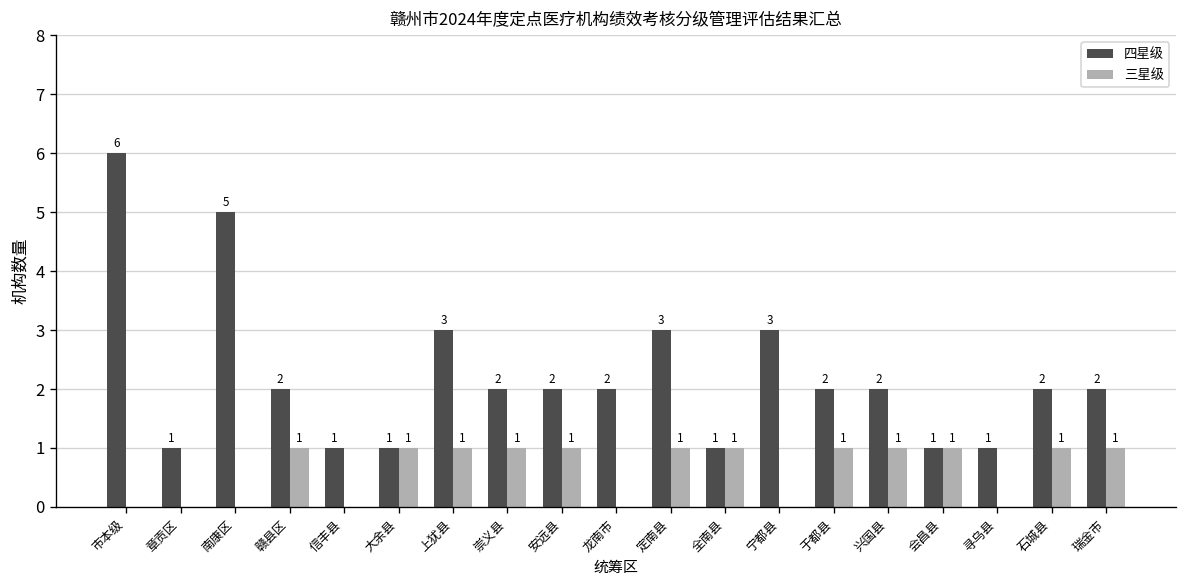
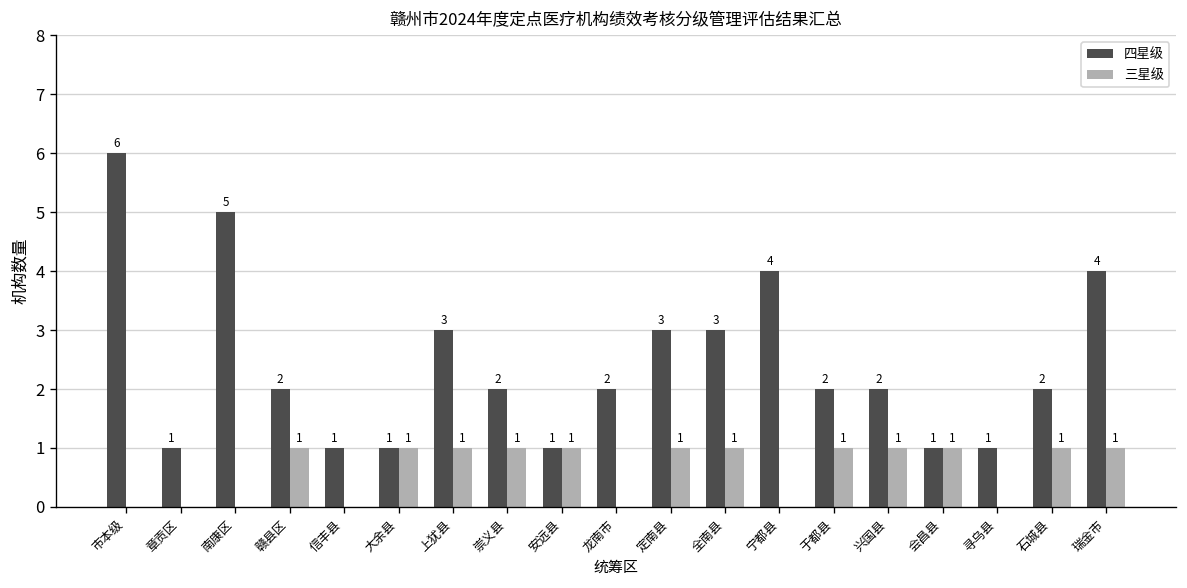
  {
    "四星级": {
      "市本级": 6,
      "章贡区": 1,
      "南康区": 5,
      "赣县区": 2,
      "信丰县": 1,
      "大余县": 1,
      "上犹县": 3,
      "崇义县": 2,
-     "安远县": 2,
+     "安远县": 1,
      "龙南市": 2,
      "定南县": 3,
-     "全南县": 1,
-     "宁都县": 3,
+     "全南县": 3,
+     "宁都县": 4,
      "于都县": 2,
      "兴国县": 2,
      "会昌县": 1,
      "寻乌县": 1,
      "石城县": 2,
-     "瑞金市": 2
+     "瑞金市": 4
    },
    "三星级": {
      "赣县区": 1,
      "大余县": 1,
      "上犹县": 1,
      "崇义县": 1,
      "安远县": 1,
      "定南县": 1,
      "全南县": 1,
      "于都县": 1,
      "兴国县": 1,
      "会昌县": 1,
      "石城县": 1,
      "瑞金市": 1
    }
  }
